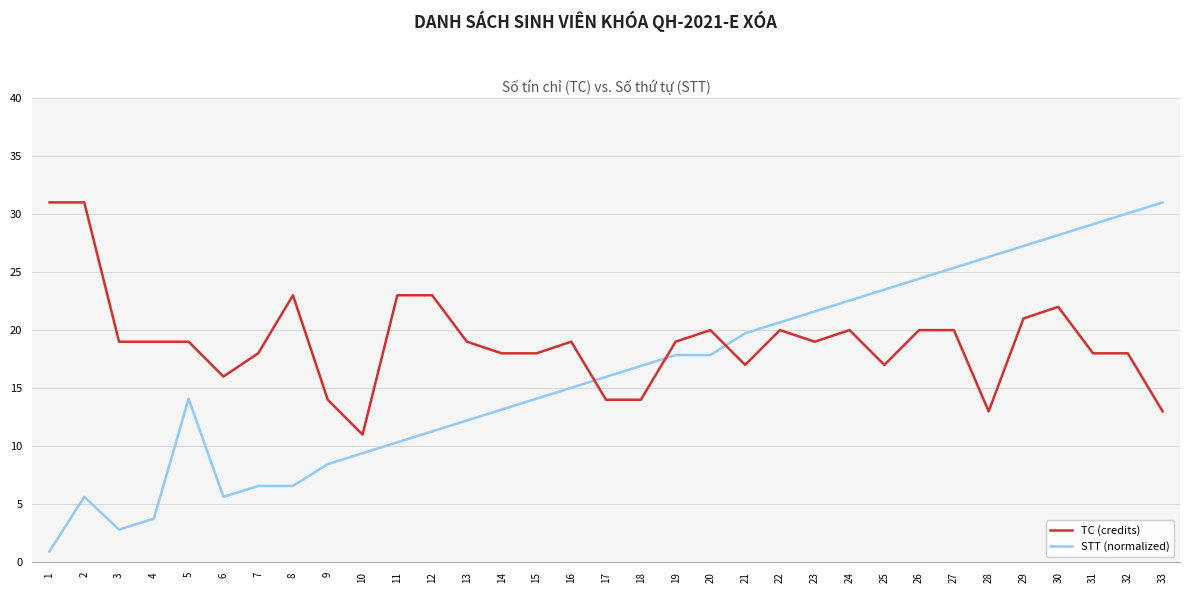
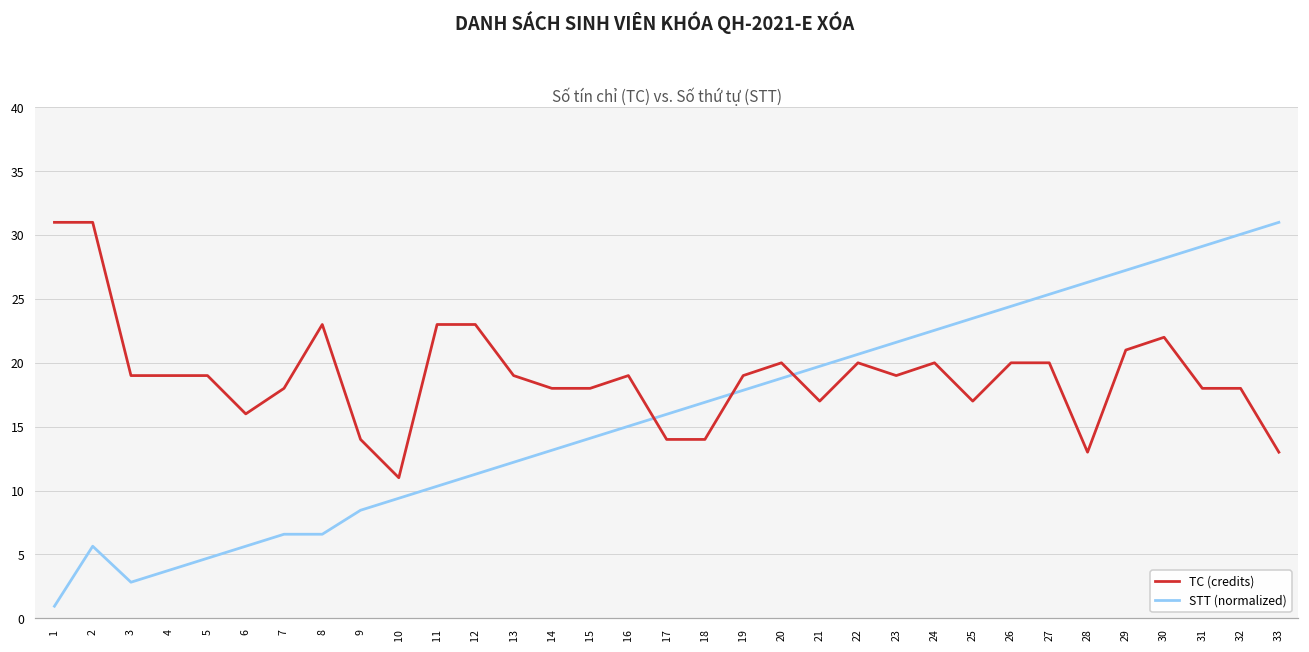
  {
    "TC (credits)": {
      "1": 31.0,
      "2": 31.0,
      "3": 19.0,
      "4": 19.0,
      "5": 19.0,
      "6": 16.0,
      "7": 18.0,
      "8": 23.0,
      "9": 14.0,
      "10": 11.0,
      "11": 23.0,
      "12": 23.0,
      "13": 19.0,
      "14": 18.0,
      "15": 18.0,
      "16": 19.0,
      "17": 14.0,
      "18": 14.0,
      "19": 19.0,
      "20": 20.0,
      "21": 17.0,
      "22": 20.0,
      "23": 19.0,
      "24": 20.0,
      "25": 17.0,
      "26": 20.0,
      "27": 20.0,
      "28": 13.0,
      "29": 21.0,
      "30": 22.0,
      "31": 18.0,
      "32": 18.0,
      "33": 13.0
    },
    "STT (normalized)": {
      "1": 0.9,
      "2": 5.6,
      "3": 2.8,
      "4": 3.8,
-     "5": 14.1,
+     "5": 4.7,
      "6": 5.6,
      "7": 6.6,
      "8": 6.6,
      "9": 8.5,
      "10": 9.4,
      "11": 10.3,
      "12": 11.3,
      "13": 12.2,
      "14": 13.2,
      "15": 14.1,
      "16": 15.0,
      "17": 16.0,
      "18": 16.9,
      "19": 17.8,
-     "20": 17.8,
+     "20": 18.8,
      "21": 19.7,
      "22": 20.7,
      "23": 21.6,
      "24": 22.5,
      "25": 23.5,
      "26": 24.4,
      "27": 25.4,
      "28": 26.3,
      "29": 27.2,
      "30": 28.2,
      "31": 29.1,
      "32": 30.1,
      "33": 31.0
    }
  }
